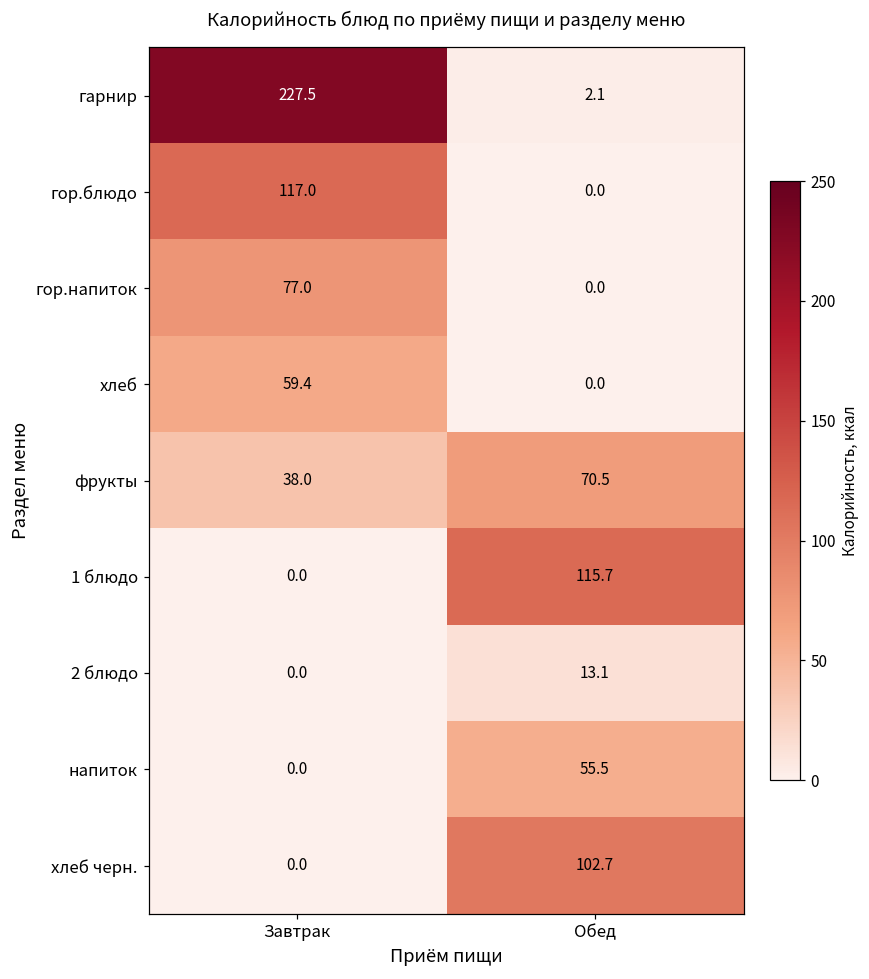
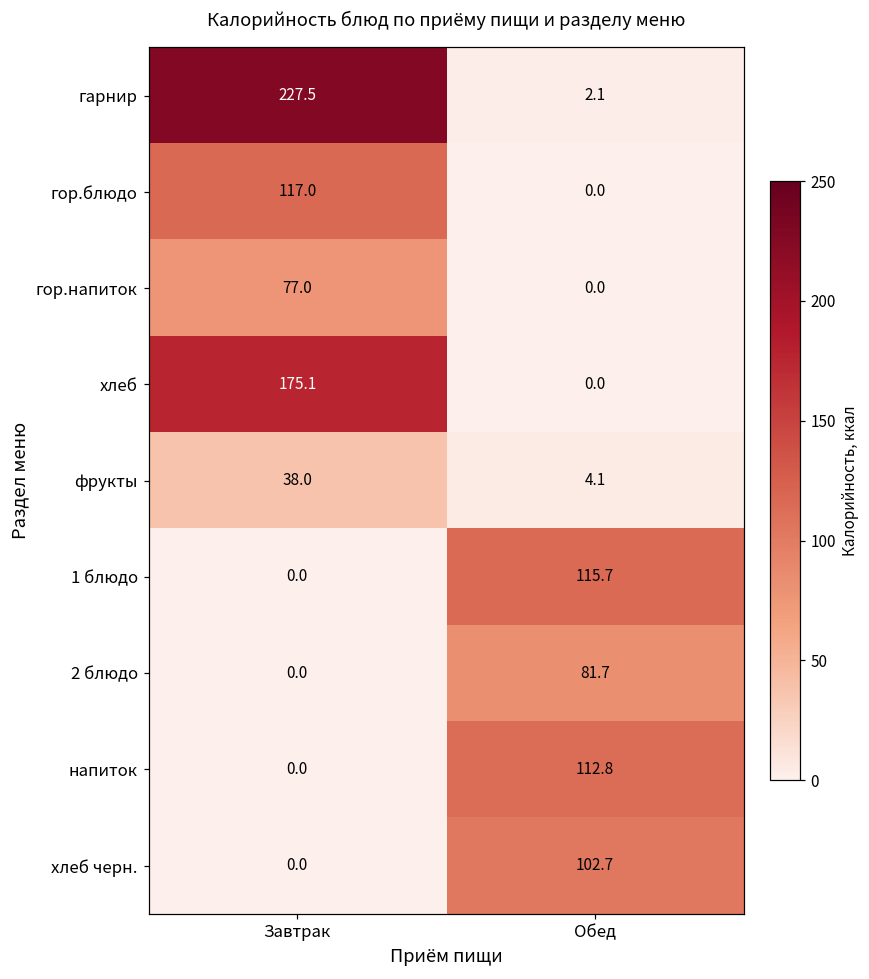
  {
    "гарнир": {
      "Завтрак": 227.5,
      "Обед": 2.1
    },
    "гор.блюдо": {
      "Завтрак": 117.0,
      "Обед": 0.0
    },
    "гор.напиток": {
      "Завтрак": 77.0,
      "Обед": 0.0
    },
    "хлеб": {
-     "Завтрак": 59.4,
+     "Завтрак": 175.1,
      "Обед": 0.0
    },
    "фрукты": {
      "Завтрак": 38.0,
-     "Обед": 70.5
+     "Обед": 4.1
    },
    "1 блюдо": {
      "Завтрак": 0.0,
      "Обед": 115.7
    },
    "2 блюдо": {
      "Завтрак": 0.0,
-     "Обед": 13.1
+     "Обед": 81.7
    },
    "напиток": {
      "Завтрак": 0.0,
-     "Обед": 55.5
+     "Обед": 112.8
    },
    "хлеб черн.": {
      "Завтрак": 0.0,
      "Обед": 102.7
    }
  }
